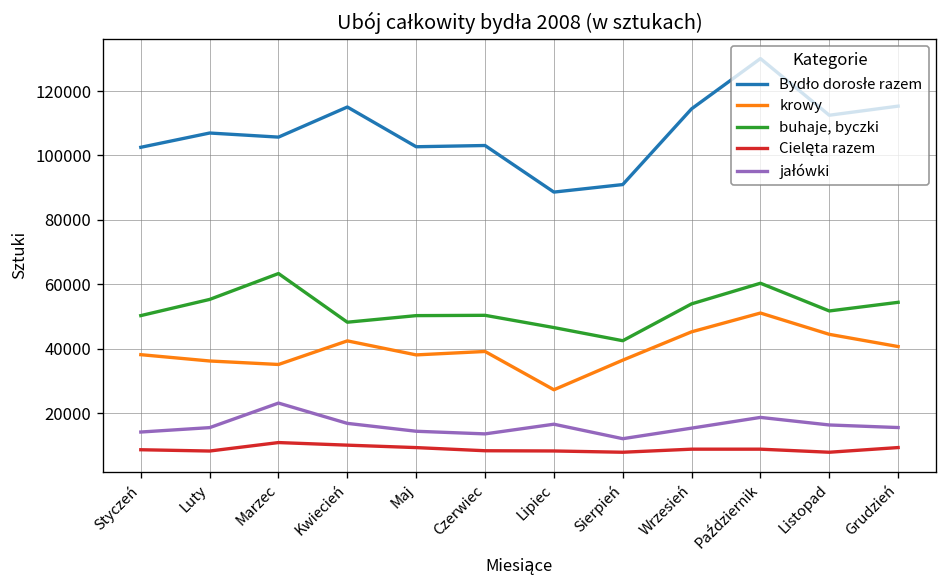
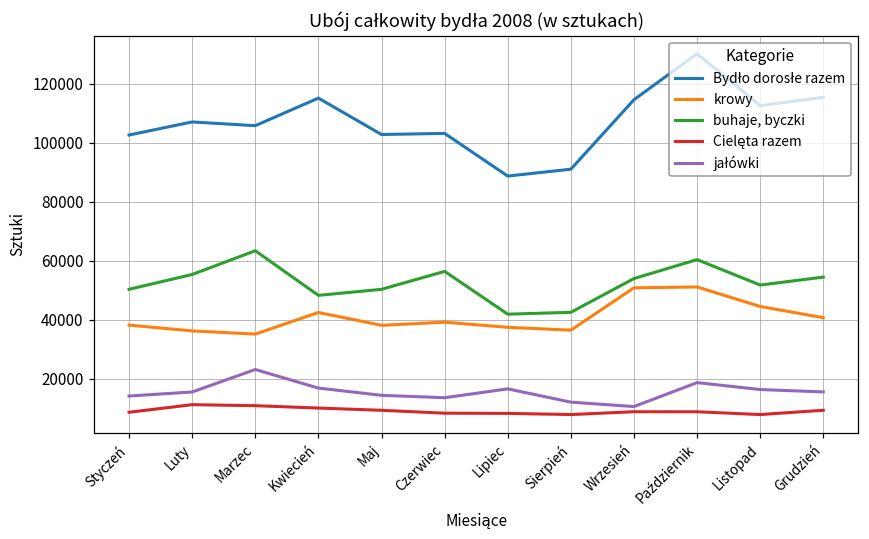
  {
    "Bydło dorosłe razem": {
      "Styczeń": 103000,
      "Luty": 107000,
      "Marzec": 106000,
      "Kwiecień": 115000,
      "Maj": 103000,
      "Czerwiec": 103000,
      "Lipiec": 89000,
      "Sierpień": 91000,
      "Wrzesień": 114000
    },
    "krowy": {
      "Styczeń": 38000,
      "Luty": 36000,
      "Marzec": 35000,
      "Kwiecień": 42000,
      "Maj": 38000,
      "Czerwiec": 39000,
-     "Lipiec": 27000,
+     "Lipiec": 37000,
      "Sierpień": 36000,
-     "Wrzesień": 45000,
+     "Wrzesień": 51000,
      "Październik": 51000,
      "Listopad": 44000,
      "Grudzień": 41000
    },
    "buhaje, byczki": {
      "Styczeń": 50000,
      "Luty": 55000,
      "Marzec": 63000,
      "Kwiecień": 48000,
      "Maj": 50000,
-     "Czerwiec": 50000,
-     "Lipiec": 47000,
+     "Czerwiec": 56000,
+     "Lipiec": 42000,
      "Sierpień": 42000,
      "Wrzesień": 54000,
      "Październik": 60000,
      "Listopad": 52000,
      "Grudzień": 54000
    },
    "Cielęta razem": {
      "Styczeń": 9000,
-     "Luty": 8000,
+     "Luty": 11000,
      "Marzec": 11000,
      "Kwiecień": 10000,
      "Maj": 9000,
      "Czerwiec": 8000,
      "Lipiec": 8000,
      "Sierpień": 8000,
      "Wrzesień": 9000,
      "Październik": 9000,
      "Listopad": 8000,
      "Grudzień": 9000
    },
    "jałówki": {
      "Styczeń": 14000,
      "Luty": 15000,
      "Marzec": 23000,
      "Kwiecień": 17000,
      "Maj": 14000,
      "Czerwiec": 14000,
      "Lipiec": 17000,
      "Sierpień": 12000,
-     "Wrzesień": 15000,
+     "Wrzesień": 11000,
      "Październik": 19000,
      "Listopad": 16000,
      "Grudzień": 16000
    }
  }
